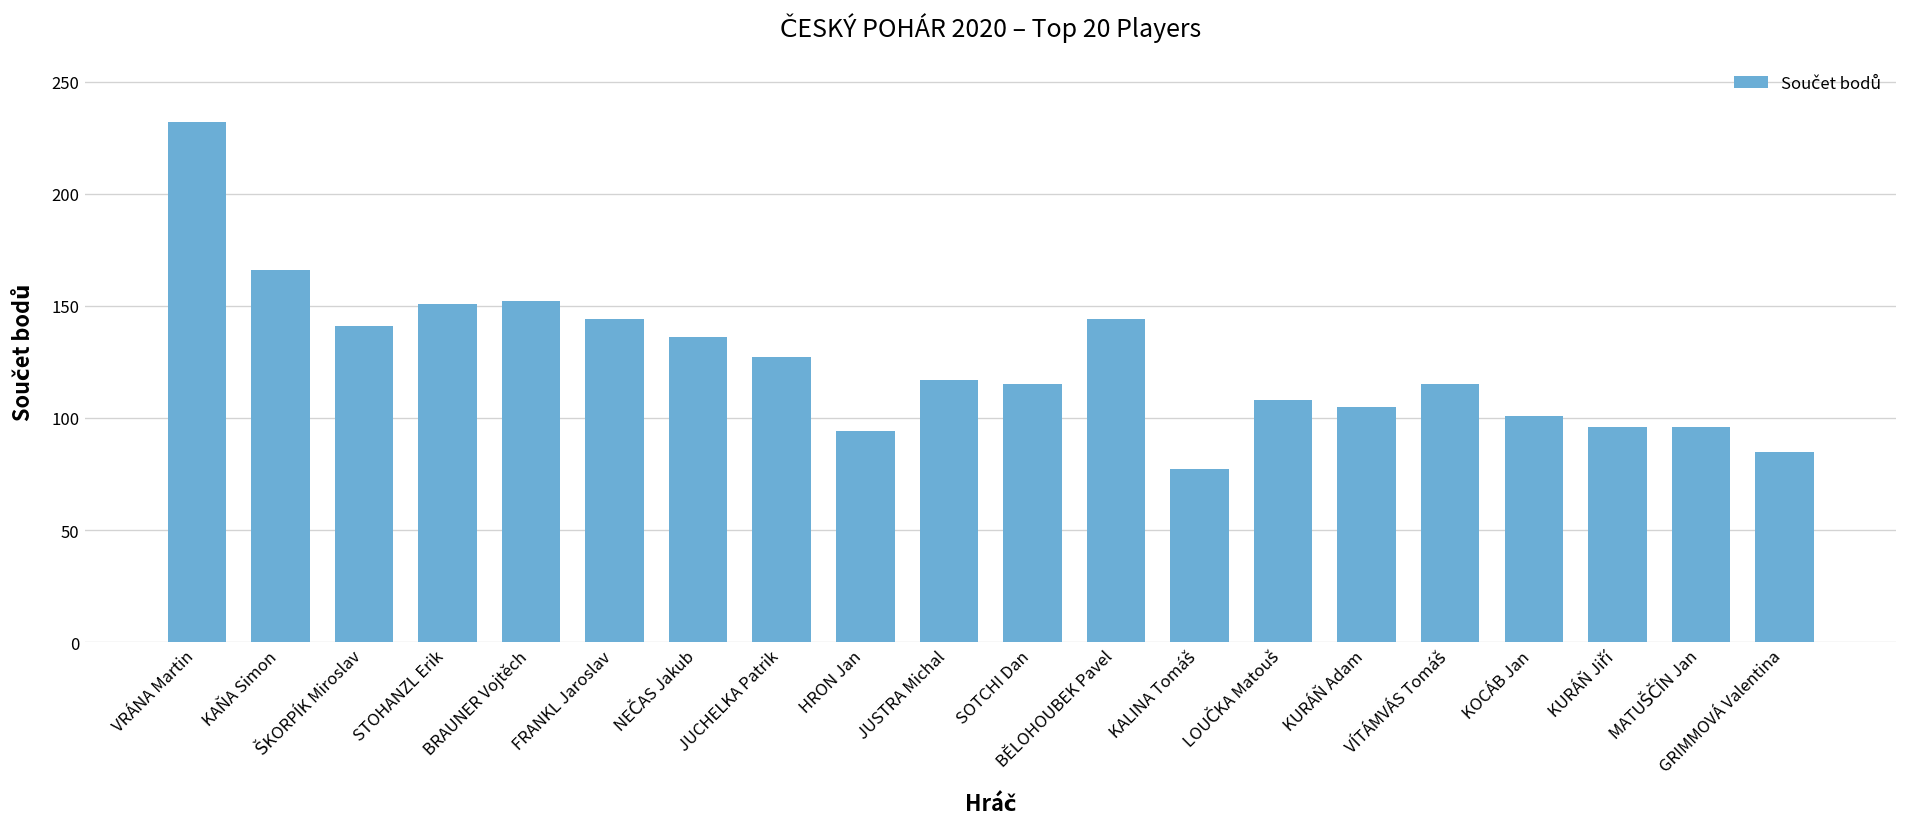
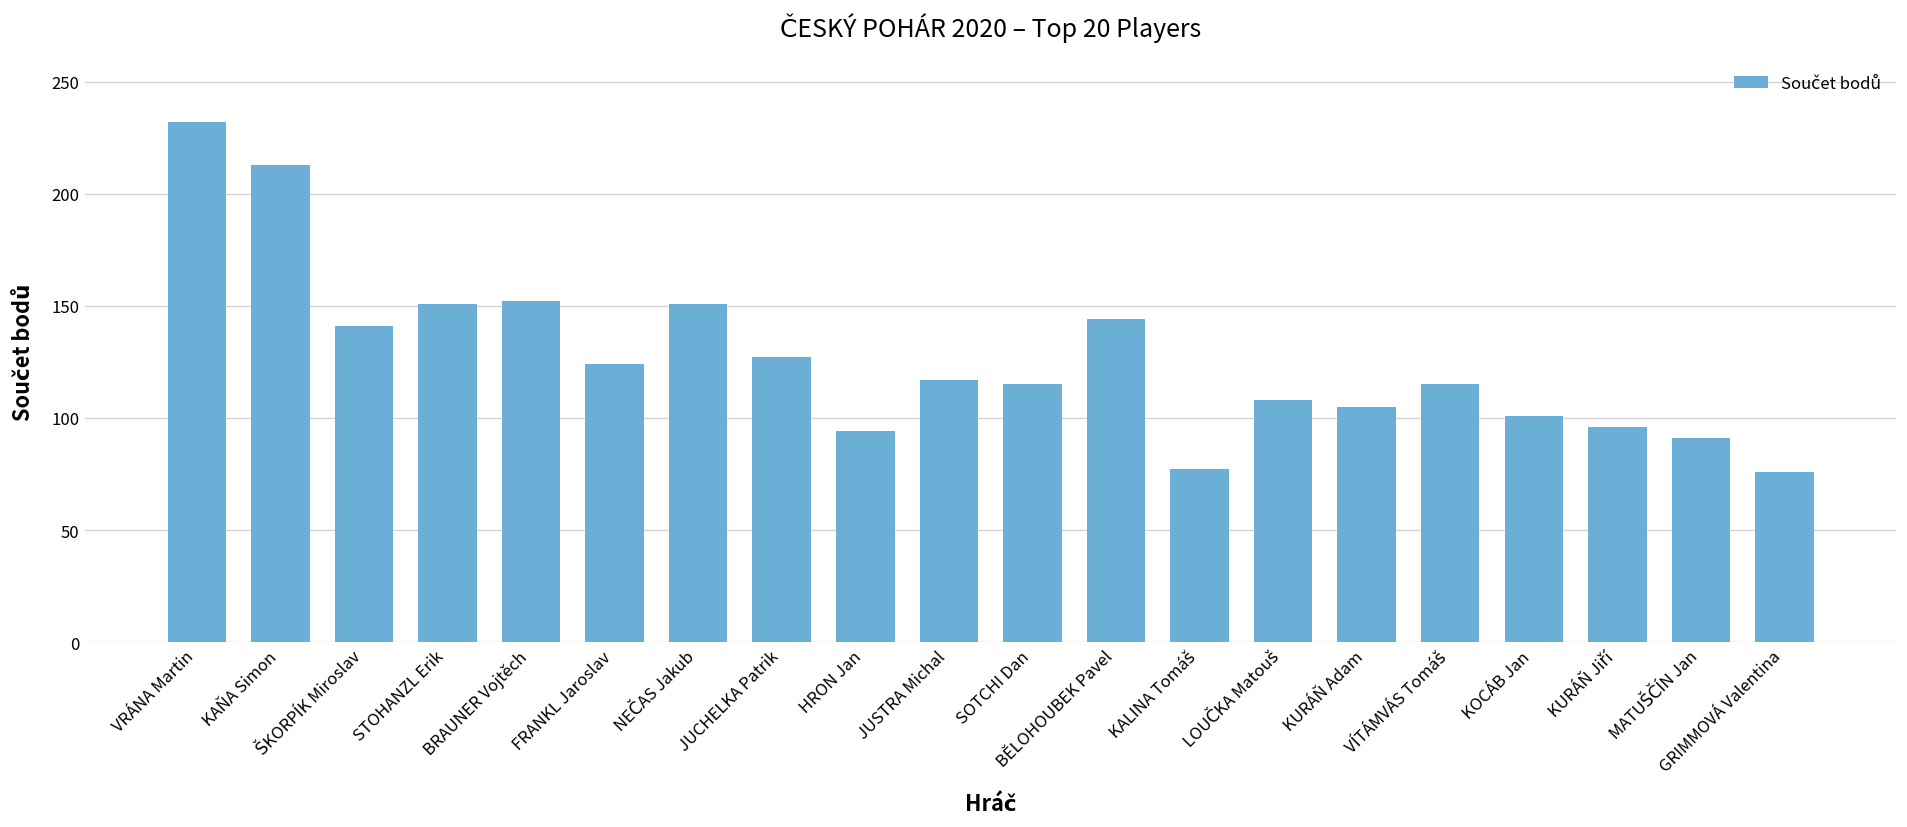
  {
    "VRÁNA Martin": 232,
-   "KAŇA Simon": 166,
+   "KAŇA Simon": 213,
    "ŠKORPÍK Miroslav": 141,
    "STOHANZL Erik": 151,
    "BRAUNER Vojtěch": 152,
-   "FRANKL Jaroslav": 144,
-   "NEČAS Jakub": 136,
+   "FRANKL Jaroslav": 124,
+   "NEČAS Jakub": 151,
    "JUCHELKA Patrik": 127,
    "HRON Jan": 94,
    "JUSTRA Michal": 117,
    "SOTCHI Dan": 115,
    "BĚLOHOUBEK Pavel": 144,
    "KALINA Tomáš": 77,
    "LOUČKA Matouš": 108,
    "KURÁŇ Adam": 105,
    "VÍTÁMVÁS Tomáš": 115,
    "KOCÁB Jan": 101,
    "KURÁŇ Jiří": 96,
-   "MATUŠČÍN Jan": 96,
-   "GRIMMOVÁ Valentina": 85
+   "MATUŠČÍN Jan": 91,
+   "GRIMMOVÁ Valentina": 76
  }
